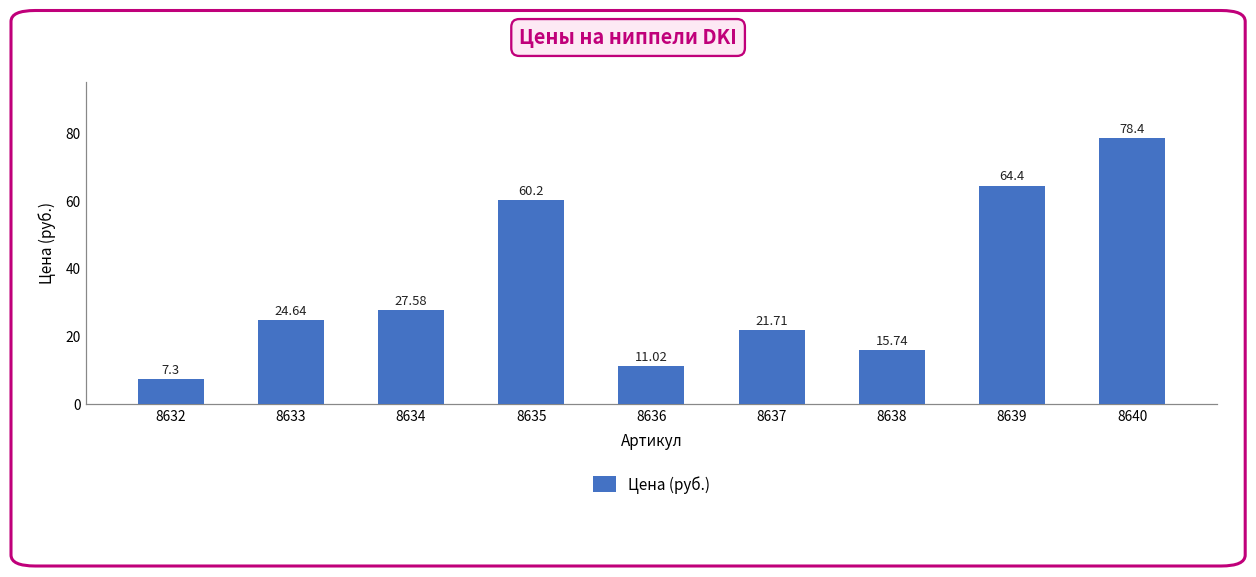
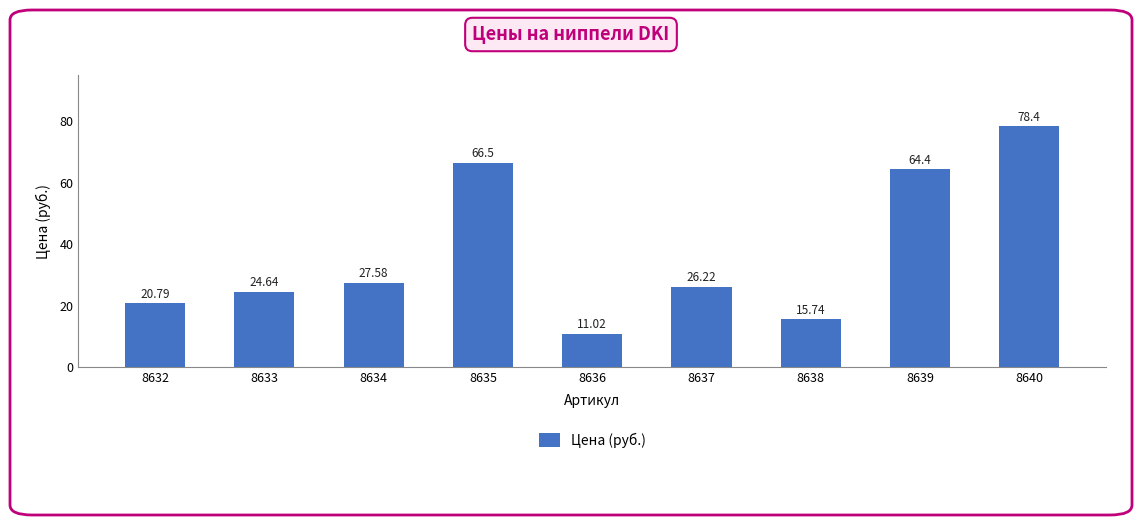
  {
-   "8632": 7.3,
+   "8632": 20.79,
    "8633": 24.64,
    "8634": 27.58,
-   "8635": 60.2,
+   "8635": 66.5,
    "8636": 11.02,
-   "8637": 21.71,
+   "8637": 26.22,
    "8638": 15.74,
    "8639": 64.4,
    "8640": 78.4
  }
